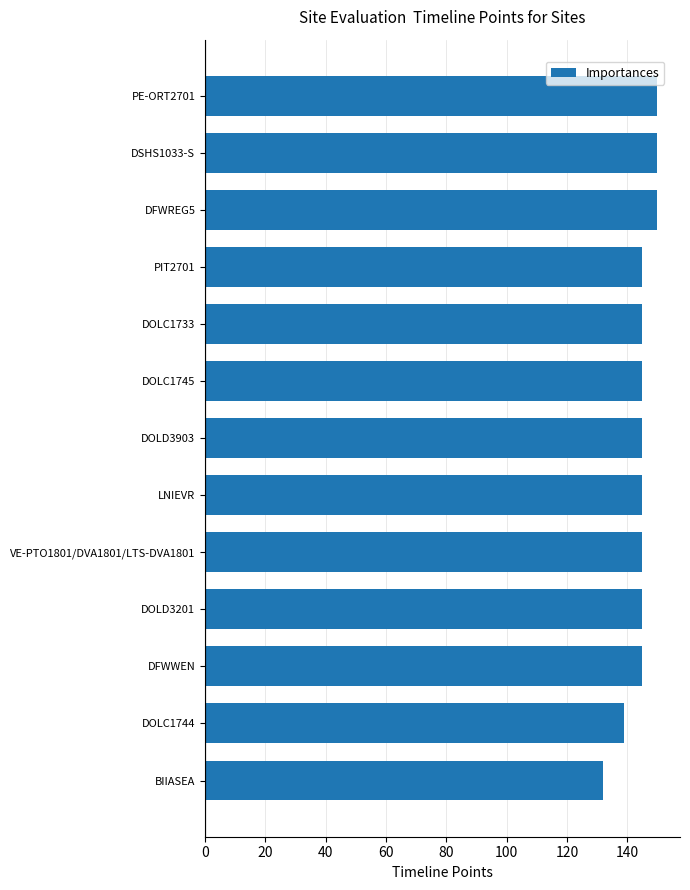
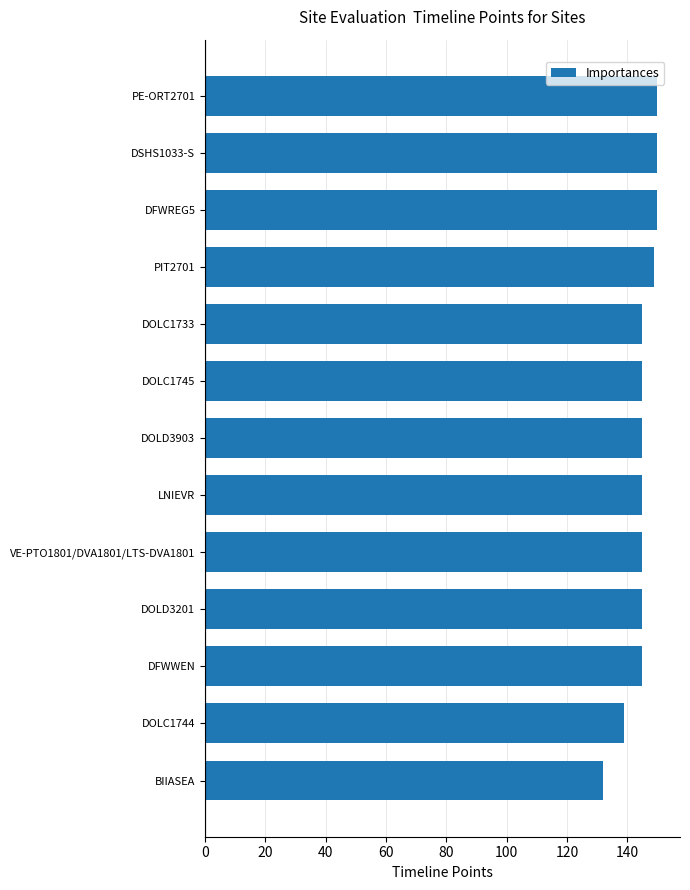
  {
    "PE-ORT2701": 150,
    "DSHS1033-S": 150,
    "DFWREG5": 150,
-   "PIT2701": 145,
+   "PIT2701": 149,
    "DOLC1733": 145,
    "DOLC1745": 145,
    "DOLD3903": 145,
    "LNIEVR": 145,
    "VE-PTO1801/DVA1801/LTS-DVA1801": 145,
    "DOLD3201": 145,
    "DFWWEN": 145,
    "DOLC1744": 139,
    "BIIASEA": 132
  }
